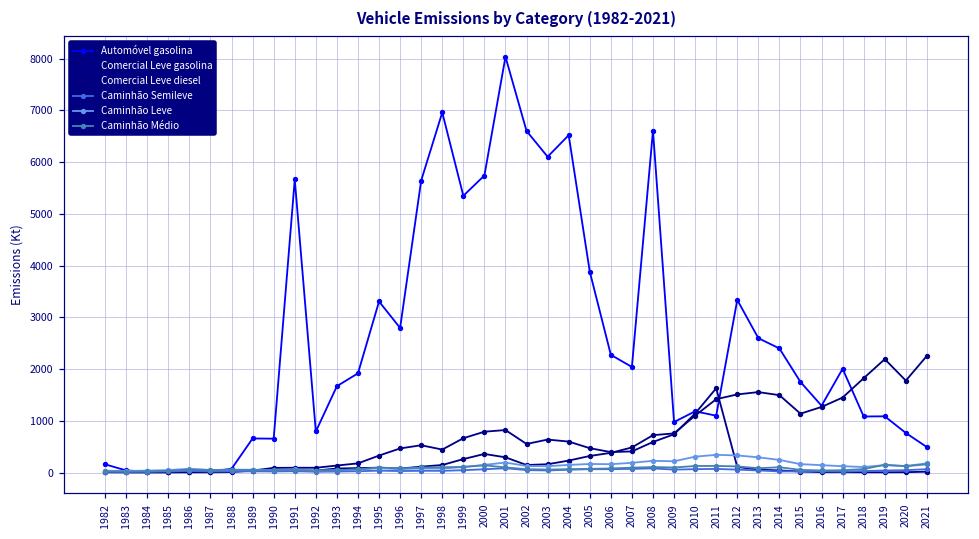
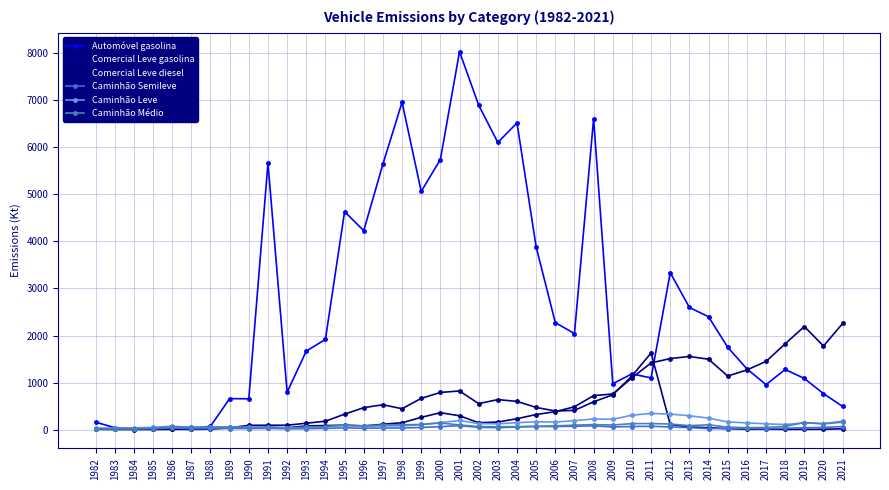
  {
    "Automóvel gasolina": {
      "1982": 200,
      "1989": 700,
      "1990": 700,
      "1991": 5700,
      "1992": 800,
      "1993": 1700,
      "1994": 1900,
-     "1995": 3300,
-     "1996": 2800,
+     "1995": 4600,
+     "1996": 4200,
      "1997": 5600,
      "1998": 7000,
-     "1999": 5300,
+     "1999": 5100,
      "2000": 5700,
      "2001": 8000,
-     "2002": 6600,
+     "2002": 6900,
      "2003": 6100,
      "2004": 6500,
      "2005": 3900,
      "2006": 2300,
      "2007": 2000,
      "2008": 6600,
      "2009": 1000,
      "2011": 1100,
      "2012": 3300,
      "2013": 2600,
      "2014": 2400,
      "2015": 1800,
-     "2017": 2000,
-     "2018": 1100,
+     "2017": 1000,
+     "2018": 1300,
      "2019": 1100,
      "2020": 800,
      "2021": 500
    }
  }
